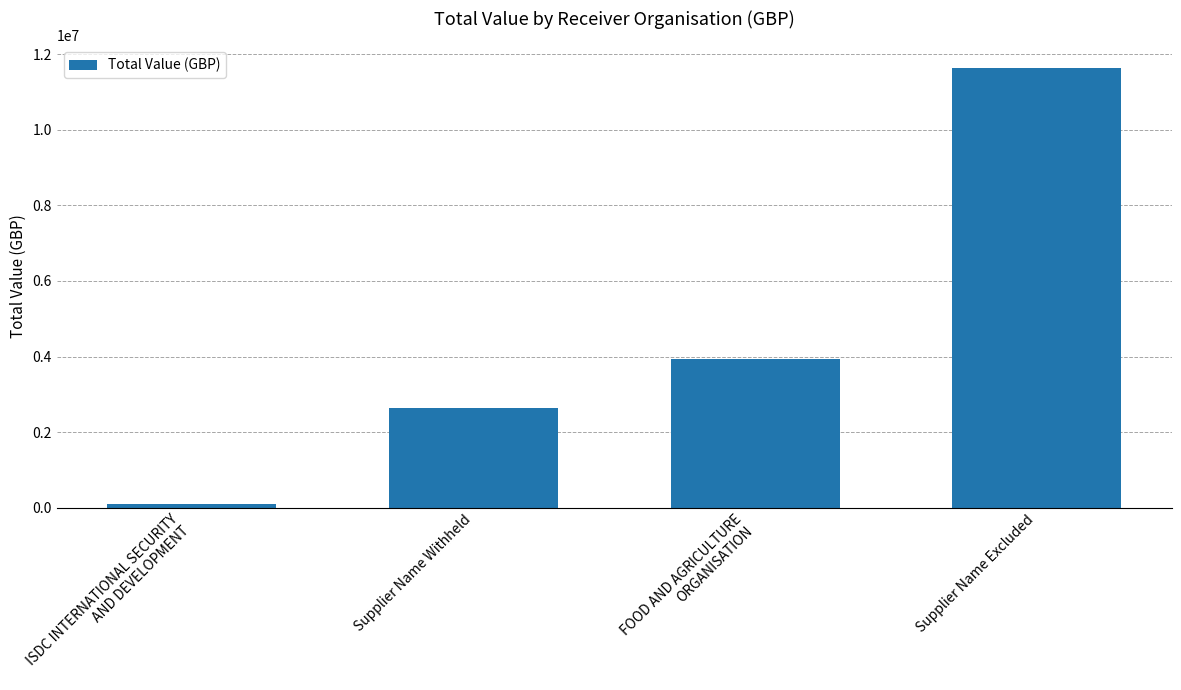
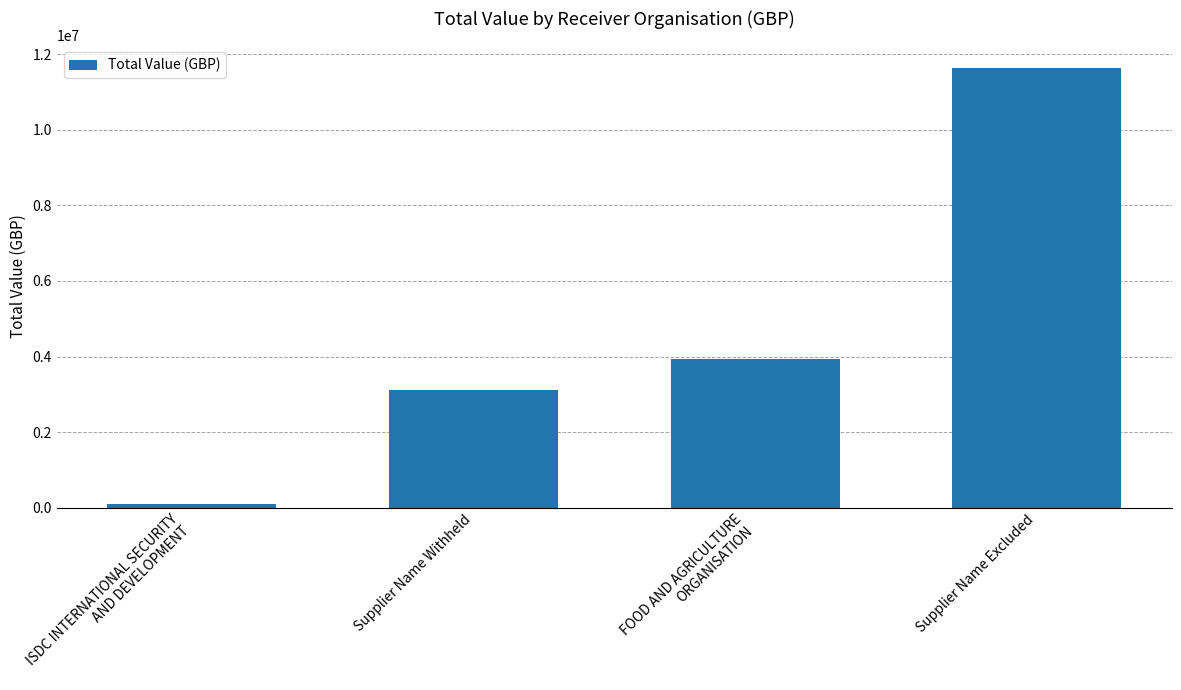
  {
    "ISDC INTERNATIONAL SECURITY AND DEVELOPMENT": 100000,
-   "Supplier Name Withheld": 2600000,
+   "Supplier Name Withheld": 3100000,
    "FOOD AND AGRICULTURE ORGANISATION": 3900000,
    "Supplier Name Excluded": 11700000
  }
